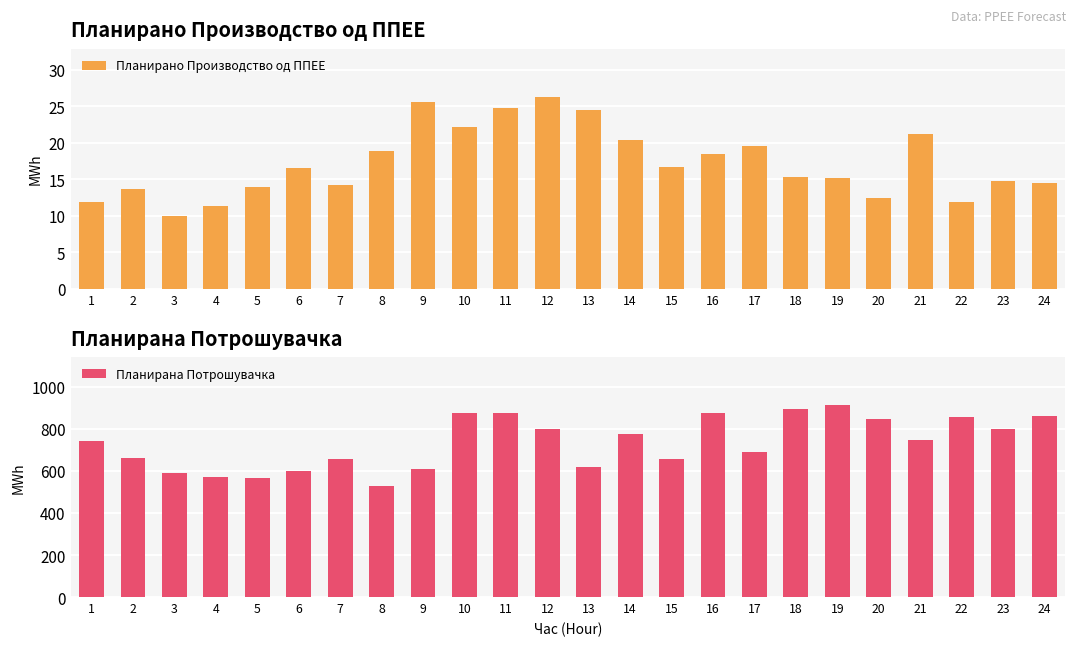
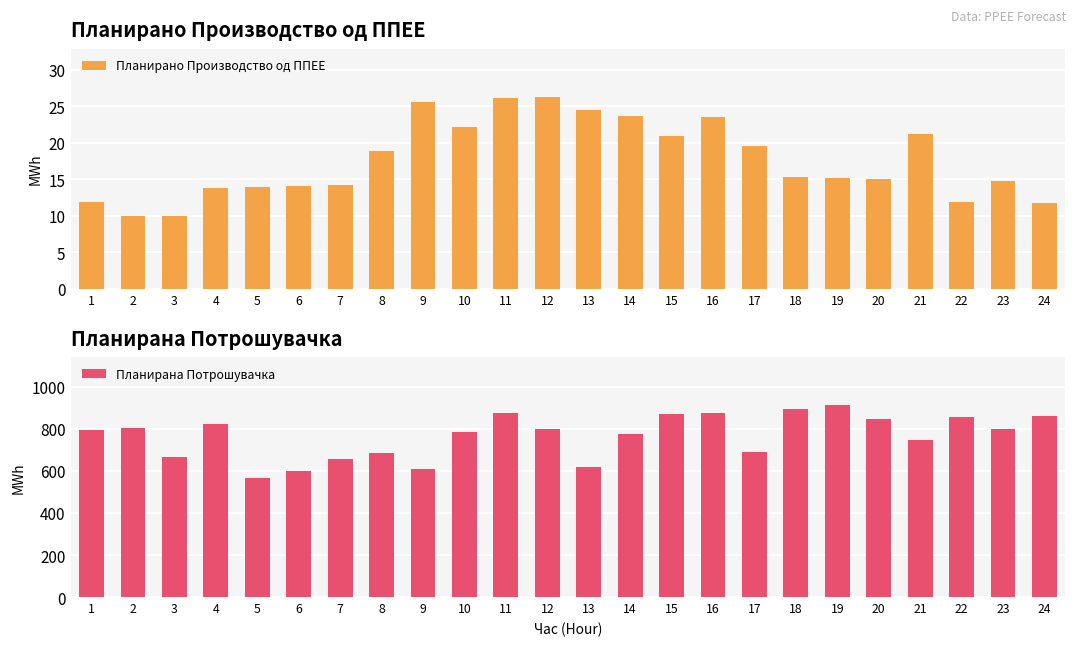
  {
    "Планирано Производство од ППЕЕ": {
      "1": 12,
-     "2": 14,
+     "2": 10,
      "3": 10,
-     "4": 11,
+     "4": 14,
      "5": 14,
-     "6": 17,
+     "6": 14,
      "7": 14,
      "8": 19,
      "9": 26,
      "10": 22,
-     "11": 25,
+     "11": 26,
      "12": 26,
      "13": 24,
-     "14": 20,
-     "15": 17,
-     "16": 19,
+     "14": 24,
+     "15": 21,
+     "16": 24,
      "17": 20,
      "18": 15,
      "19": 15,
-     "20": 12,
+     "20": 15,
      "21": 21,
      "22": 12,
      "23": 15,
-     "24": 14
+     "24": 12
    },
    "Планирана Потрошувачка": {
-     "1": 740,
-     "2": 660,
-     "3": 590,
-     "4": 570,
+     "1": 800,
+     "2": 800,
+     "3": 660,
+     "4": 820,
      "5": 570,
      "6": 600,
      "7": 660,
-     "8": 530,
+     "8": 680,
      "9": 610,
-     "10": 880,
+     "10": 790,
      "11": 870,
      "12": 800,
      "13": 620,
      "14": 770,
-     "15": 660,
+     "15": 870,
      "16": 880,
      "17": 690,
      "18": 890,
      "19": 910,
      "20": 840,
      "21": 750,
      "22": 850,
      "23": 800,
      "24": 860
    }
  }
